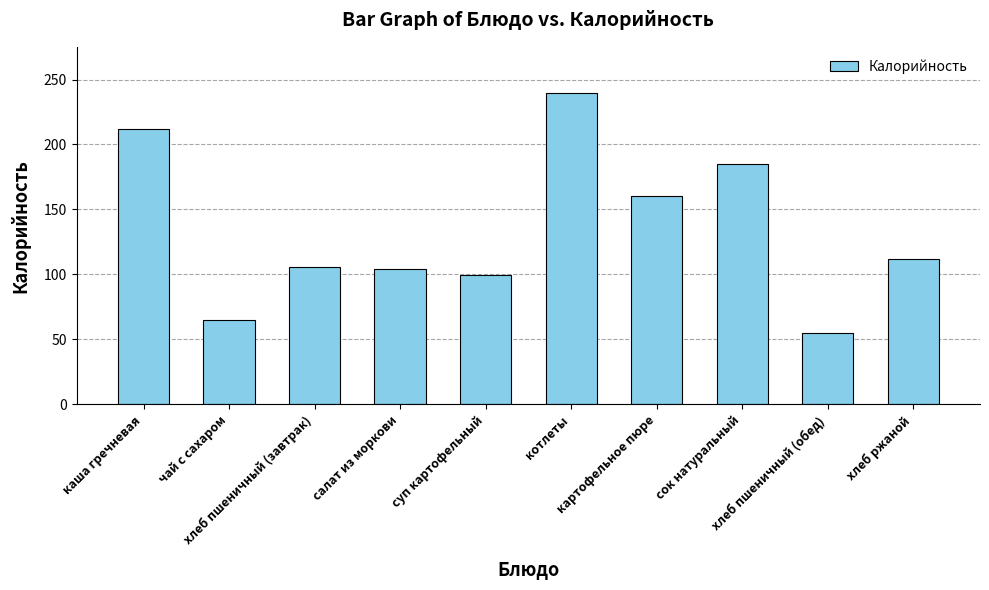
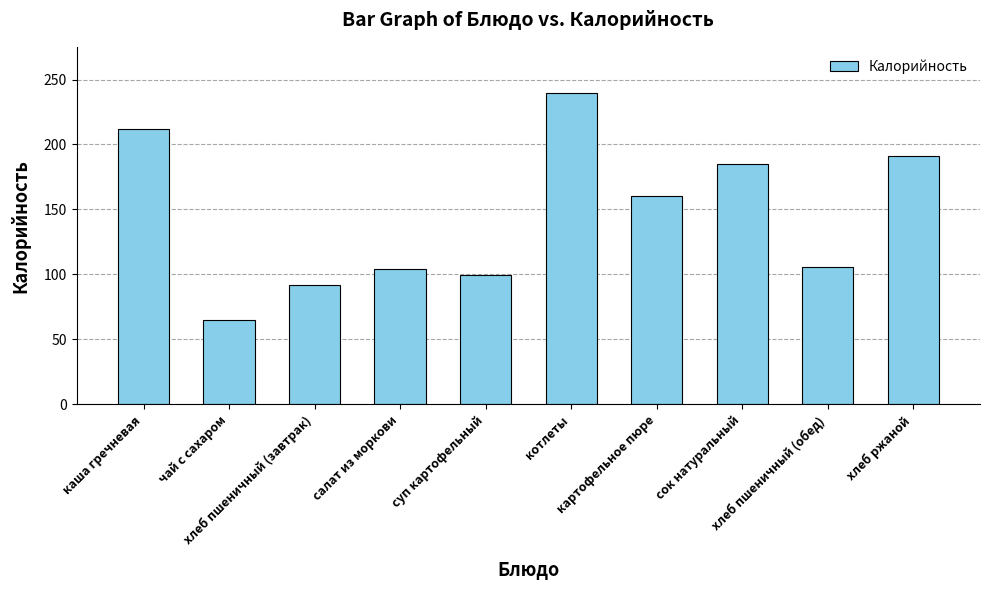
  {
    "каша гречневая": 212,
    "чай с сахаром": 65,
-   "хлеб пшеничный (завтрак)": 106,
+   "хлеб пшеничный (завтрак)": 92,
    "салат из моркови": 104,
    "суп картофельный": 99,
    "котлеты": 239,
    "картофельное пюре": 160,
    "сок натуральный": 185,
-   "хлеб пшеничный (обед)": 55,
-   "хлеб ржаной": 112
+   "хлеб пшеничный (обед)": 106,
+   "хлеб ржаной": 191
  }
